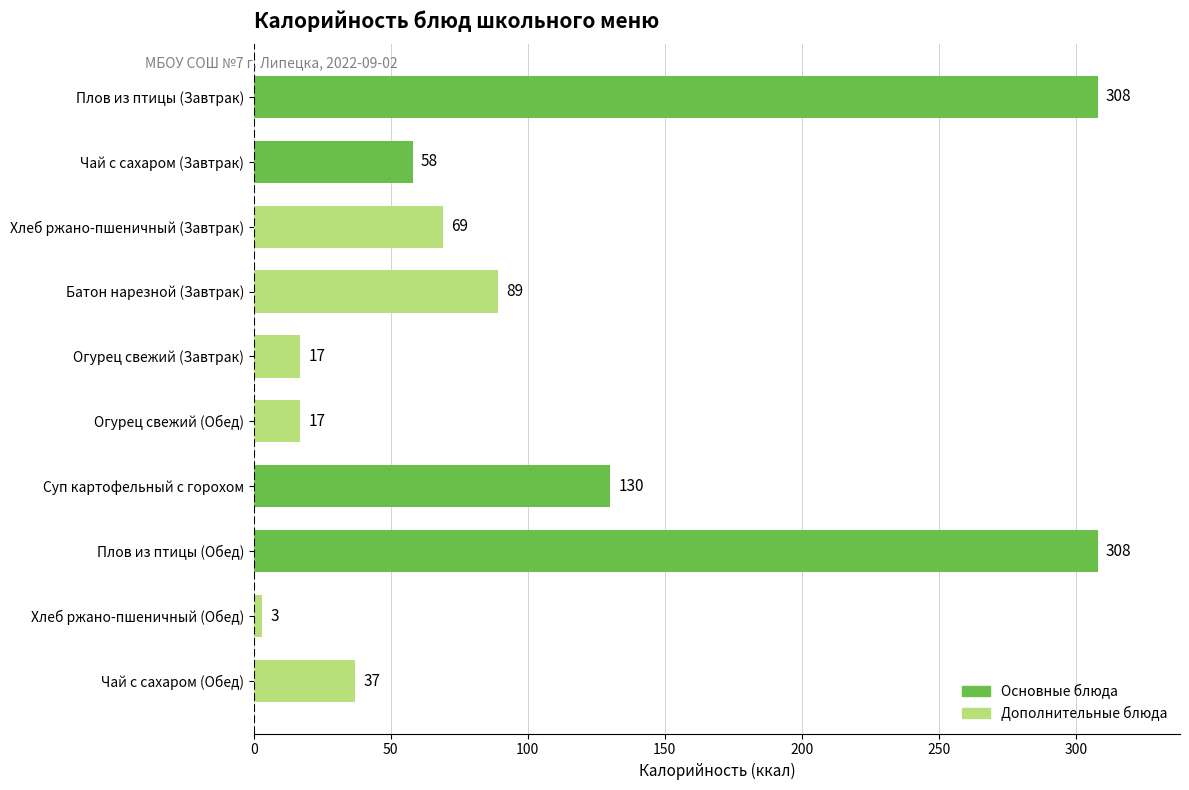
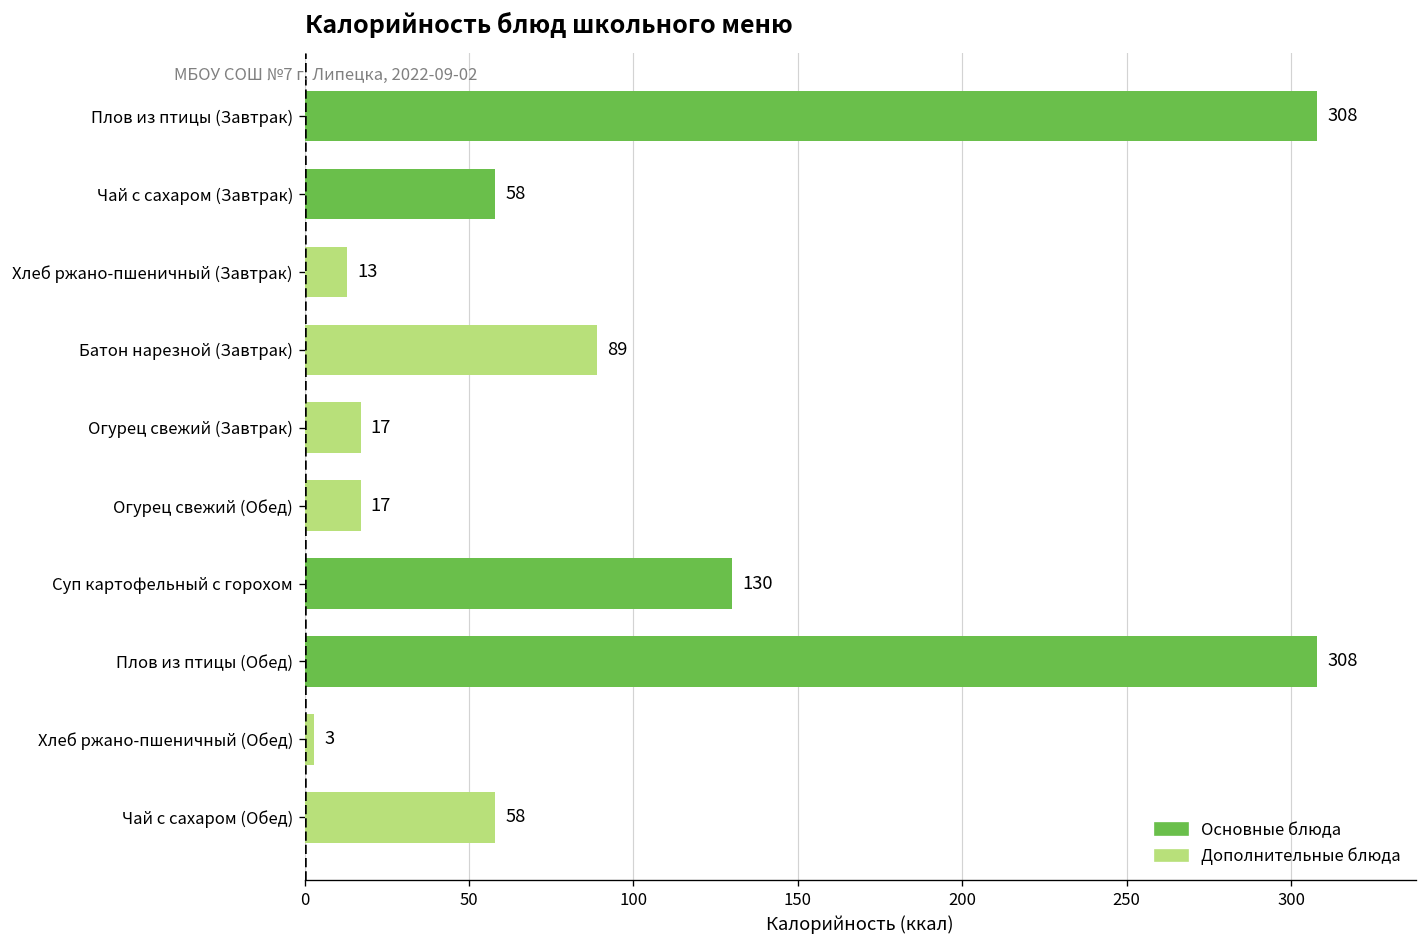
  {
    "Плов из птицы (Завтрак)": 308,
    "Чай с сахаром (Завтрак)": 58,
-   "Хлеб ржано-пшеничный (Завтрак)": 69,
+   "Хлеб ржано-пшеничный (Завтрак)": 13,
    "Батон нарезной (Завтрак)": 89,
    "Огурец свежий (Завтрак)": 17,
    "Огурец свежий (Обед)": 17,
    "Суп картофельный с горохом": 130,
    "Плов из птицы (Обед)": 308,
    "Хлеб ржано-пшеничный (Обед)": 3,
-   "Чай с сахаром (Обед)": 37
+   "Чай с сахаром (Обед)": 58
  }
